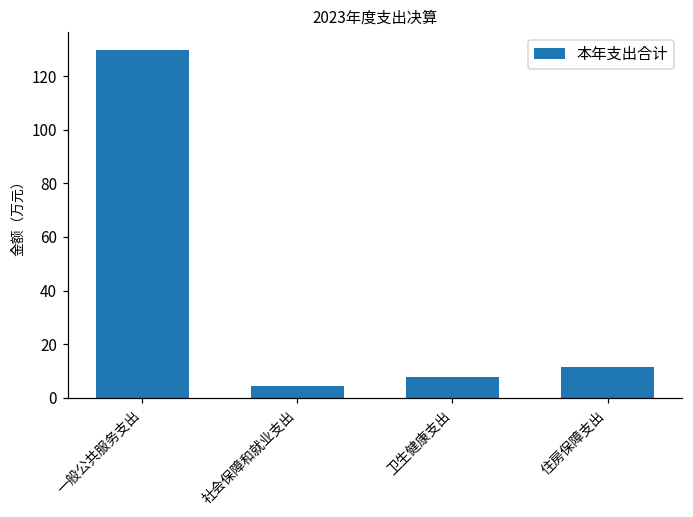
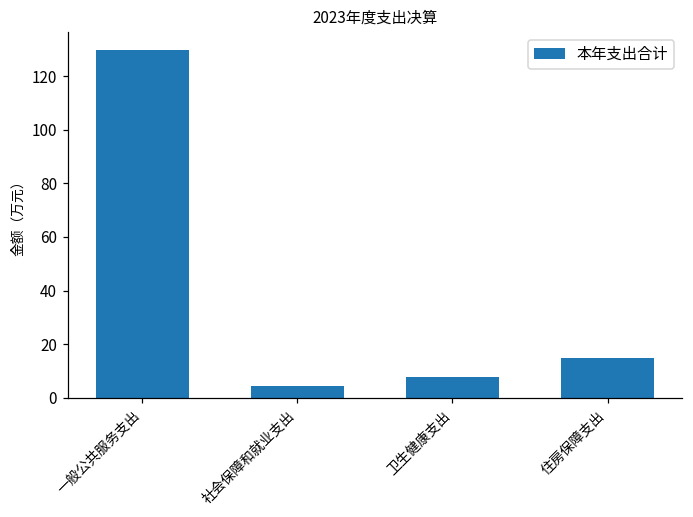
  {
    "一般公共服务支出": 130,
    "社会保障和就业支出": 4,
    "卫生健康支出": 8,
-   "住房保障支出": 11
+   "住房保障支出": 15
  }
